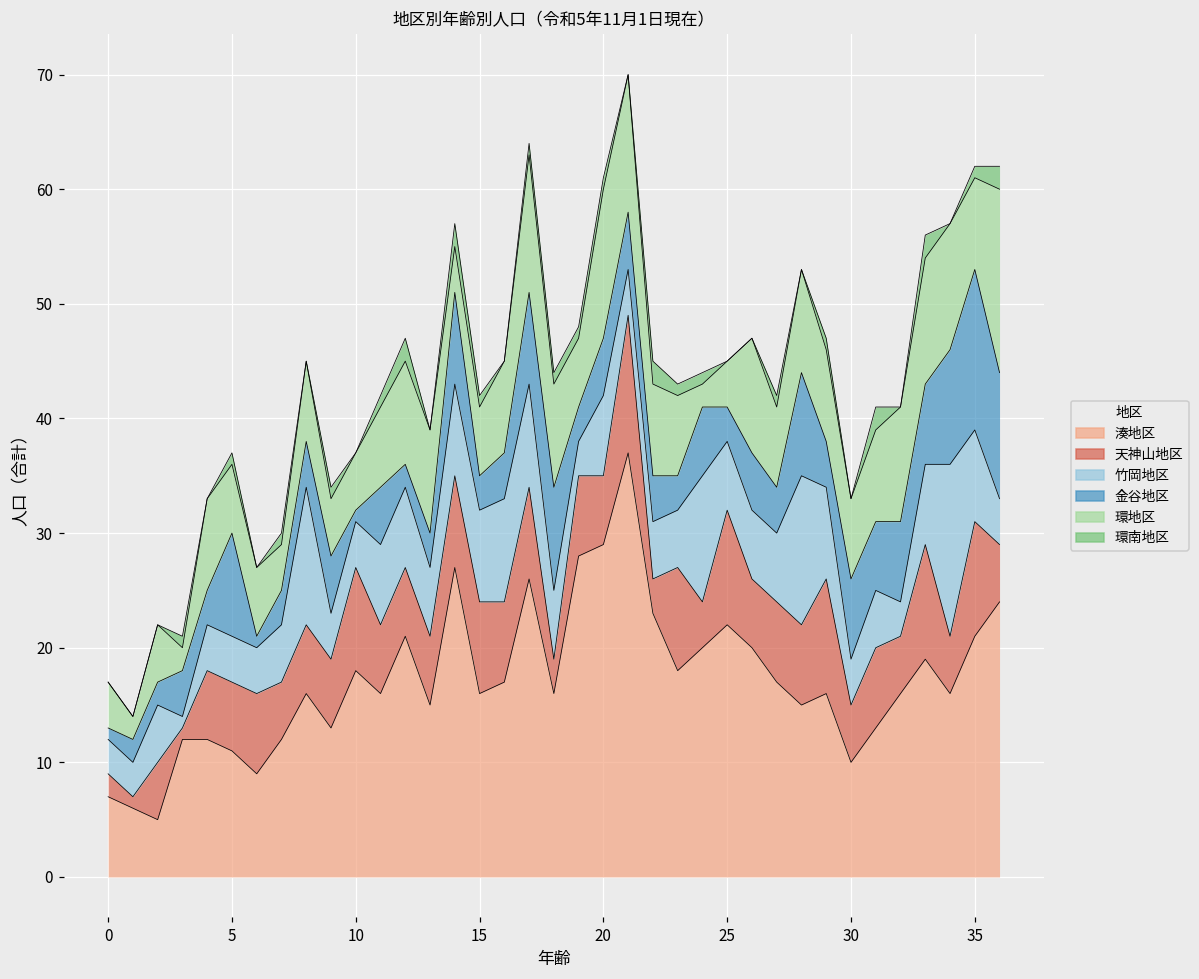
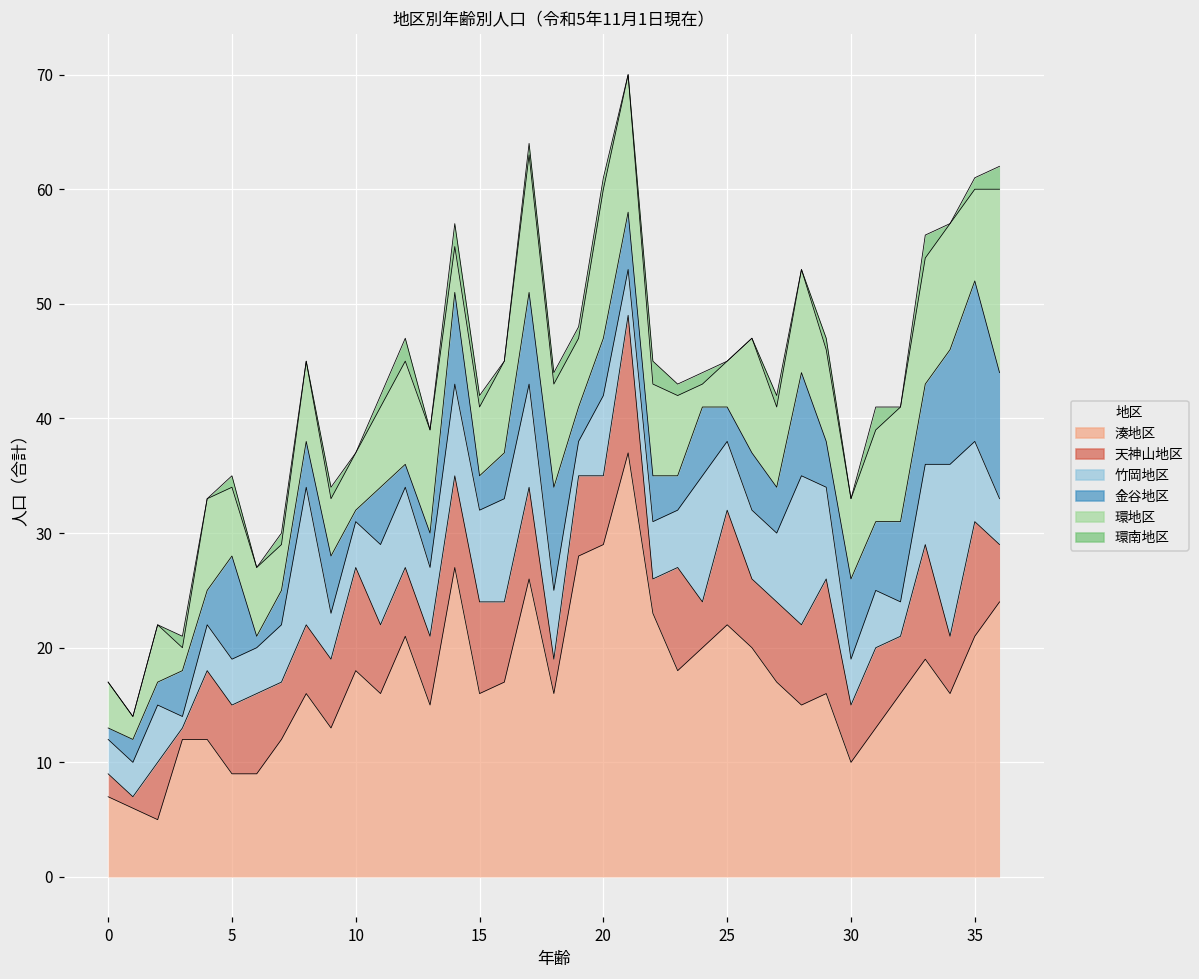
  {
    "湊地区": {
      "0": 7,
-     "5": 11,
+     "5": 9,
      "10": 18,
      "15": 16,
      "20": 29,
      "25": 22,
      "30": 10,
      "35": 21
    },
    "天神山地区": {
      "0": 2,
      "5": 6,
      "10": 9,
      "15": 8,
      "20": 6,
      "25": 10,
      "30": 5,
      "35": 10
    },
    "竹岡地区": {
      "0": 3,
      "5": 4,
      "10": 4,
      "15": 8,
      "20": 7,
      "25": 6,
      "30": 4,
-     "35": 8
+     "35": 7
    },
    "金谷地区": {
      "0": 1,
      "5": 9,
      "10": 1,
      "15": 3,
      "20": 5,
      "25": 3,
      "30": 7,
      "35": 14
    },
    "環地区": {
      "5": 6,
      "15": 6,
      "20": 13,
      "35": 8
    },
    "環南地区": {
      "5": 1,
      "15": 1,
      "20": 1,
      "35": 1
    }
  }
